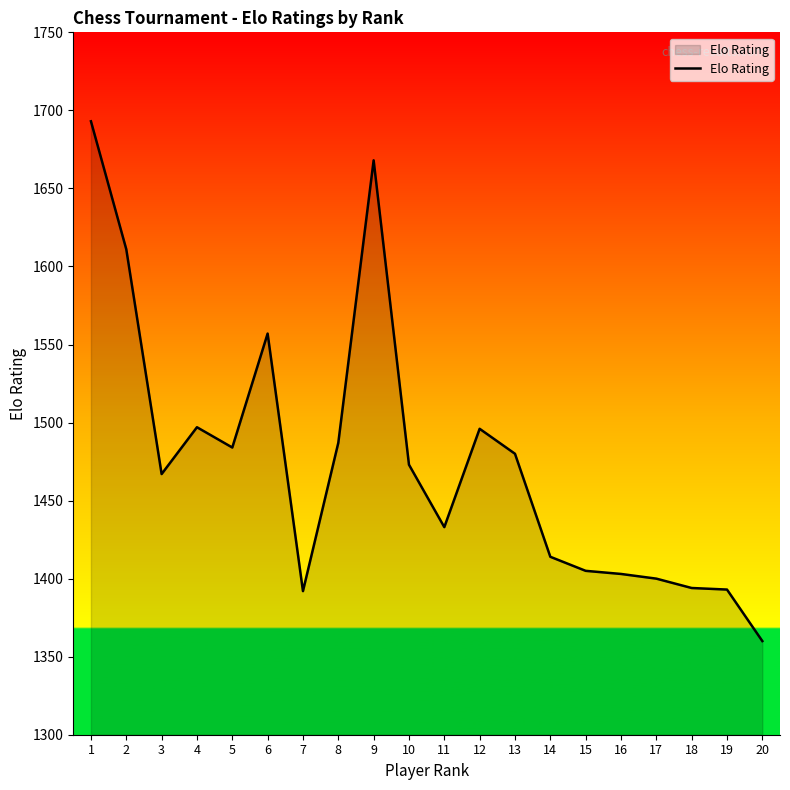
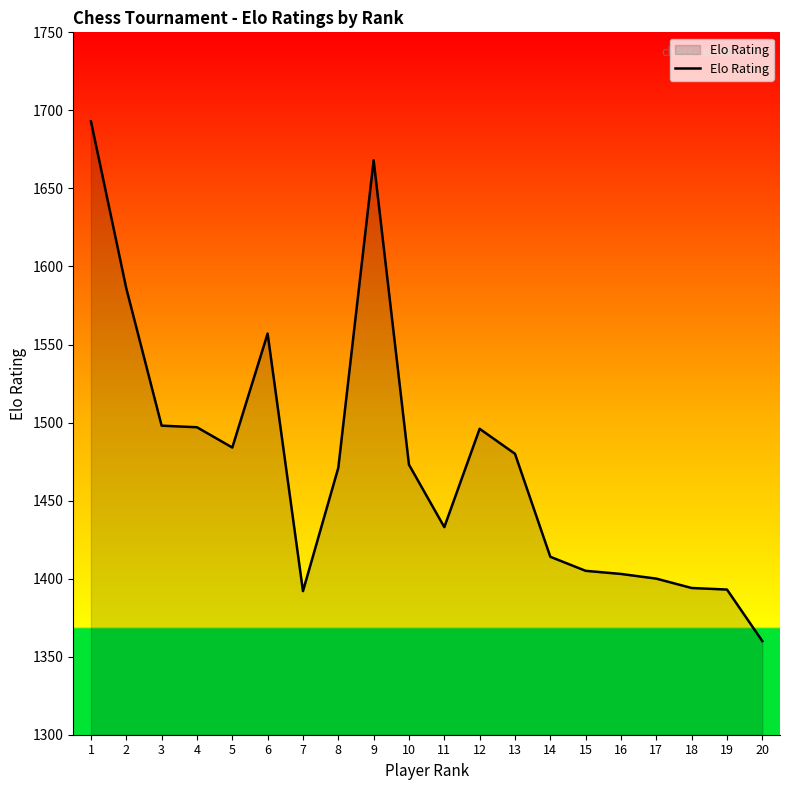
  {
    "1": 1693,
-   "2": 1611,
-   "3": 1467,
+   "2": 1586,
+   "3": 1498,
    "4": 1497,
    "5": 1484,
    "6": 1557,
    "7": 1392,
-   "8": 1487,
+   "8": 1471,
    "9": 1668,
    "10": 1473,
    "11": 1433,
    "12": 1496,
    "13": 1480,
    "14": 1414,
    "15": 1405,
    "16": 1403,
    "17": 1400,
    "18": 1394,
    "19": 1393,
    "20": 1360
  }
